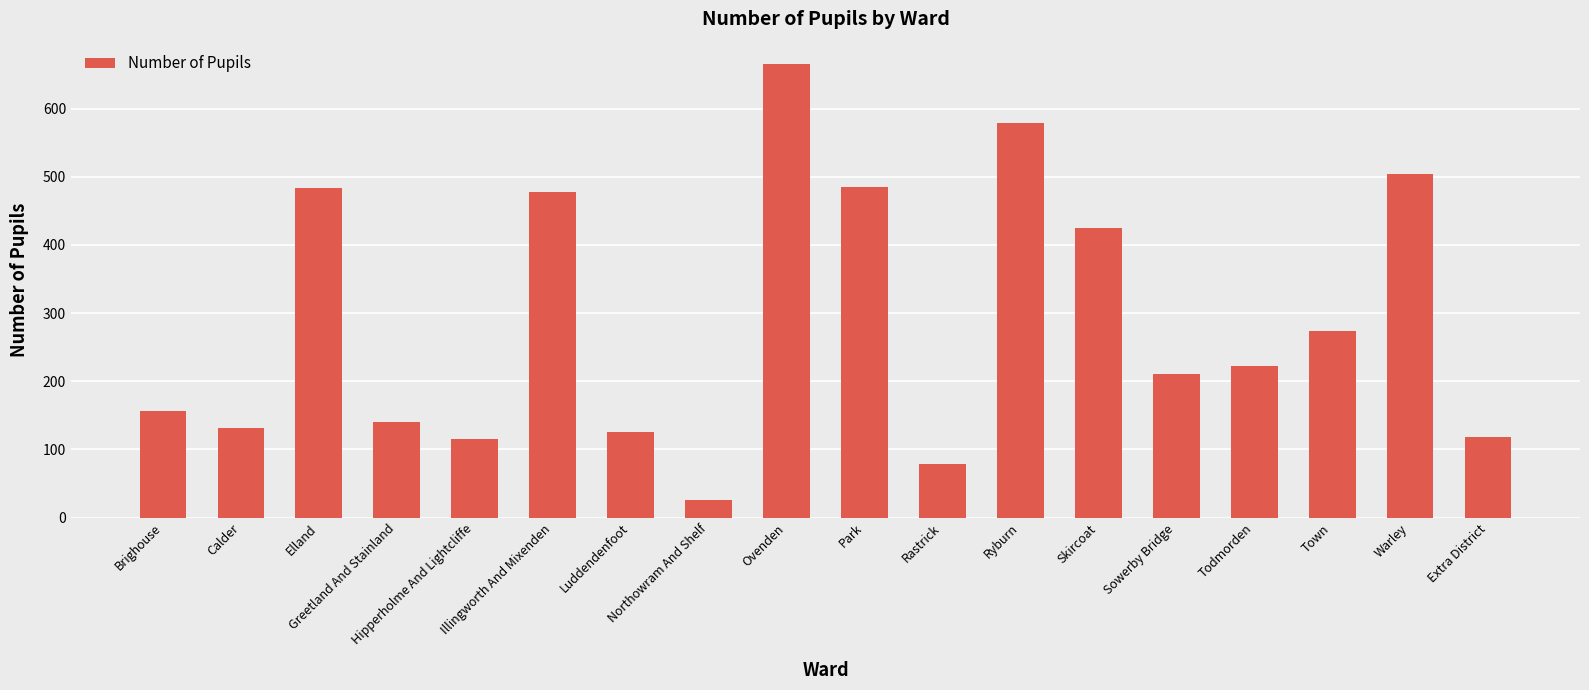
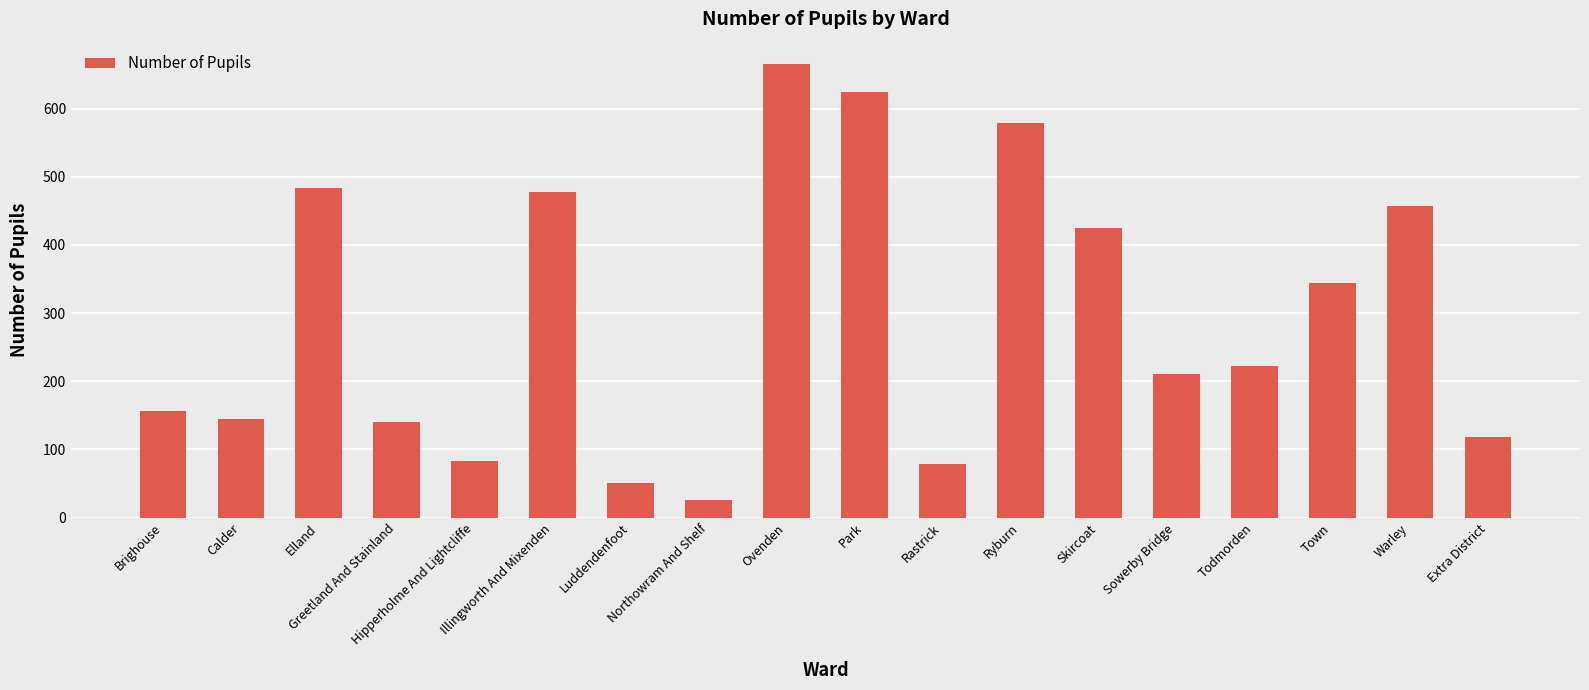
  {
    "Brighouse": 160,
-   "Calder": 130,
+   "Calder": 140,
    "Elland": 480,
    "Greetland And Stainland": 140,
-   "Hipperholme And Lightcliffe": 120,
+   "Hipperholme And Lightcliffe": 80,
    "Illingworth And Mixenden": 480,
-   "Luddendenfoot": 130,
+   "Luddendenfoot": 50,
    "Northowram And Shelf": 30,
    "Ovenden": 670,
-   "Park": 490,
+   "Park": 620,
    "Rastrick": 80,
    "Ryburn": 580,
    "Skircoat": 430,
    "Sowerby Bridge": 210,
    "Todmorden": 220,
-   "Town": 270,
-   "Warley": 500,
+   "Town": 340,
+   "Warley": 460,
    "Extra District": 120
  }
